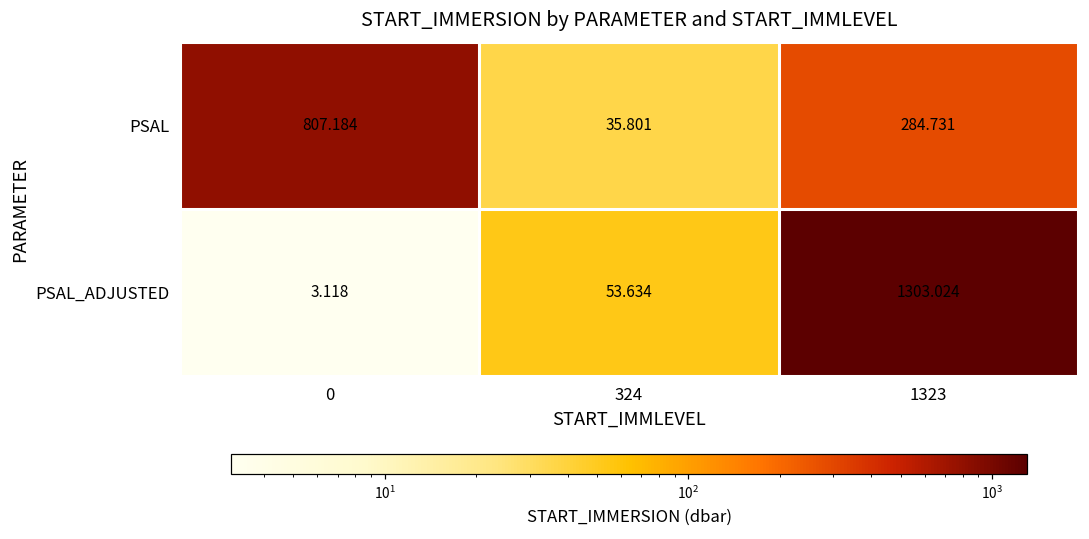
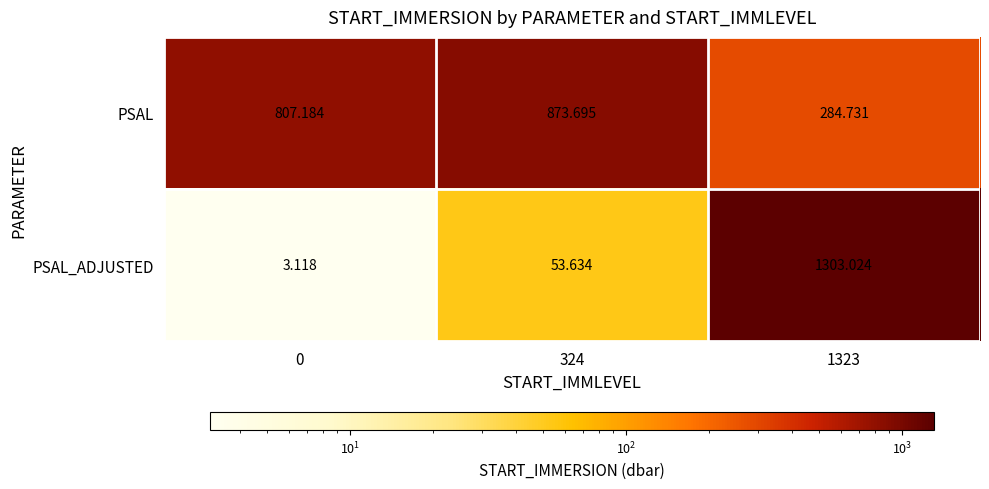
  {
    "PSAL": {
      "0": 807.184,
-     "324": 35.801,
+     "324": 873.695,
      "1323": 284.731
    },
    "PSAL_ADJUSTED": {
      "0": 3.118,
      "324": 53.634,
      "1323": 1303.024
    }
  }
